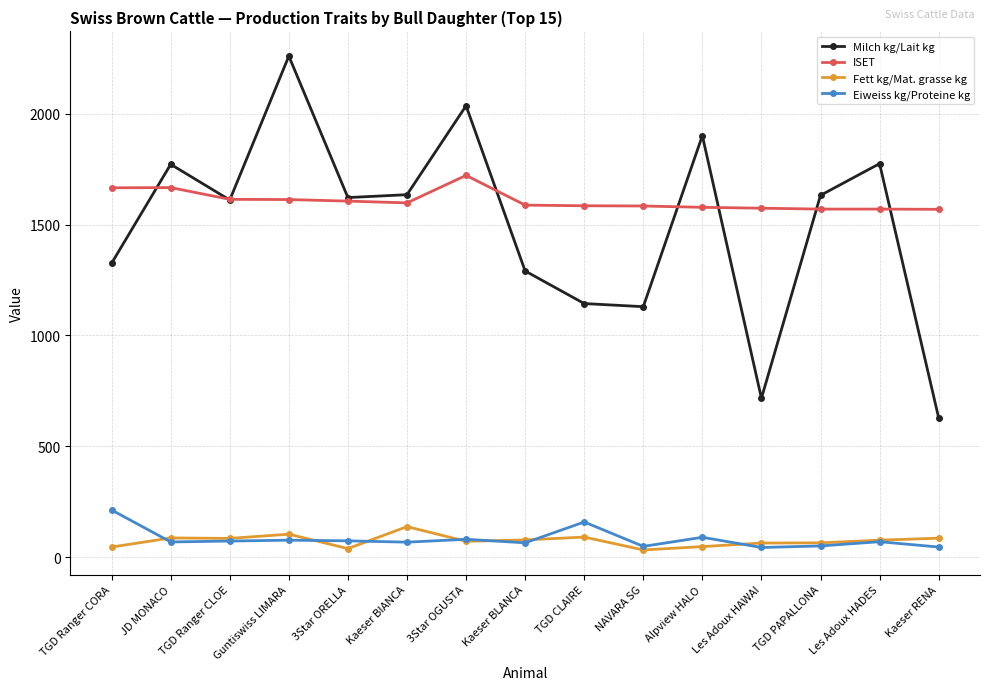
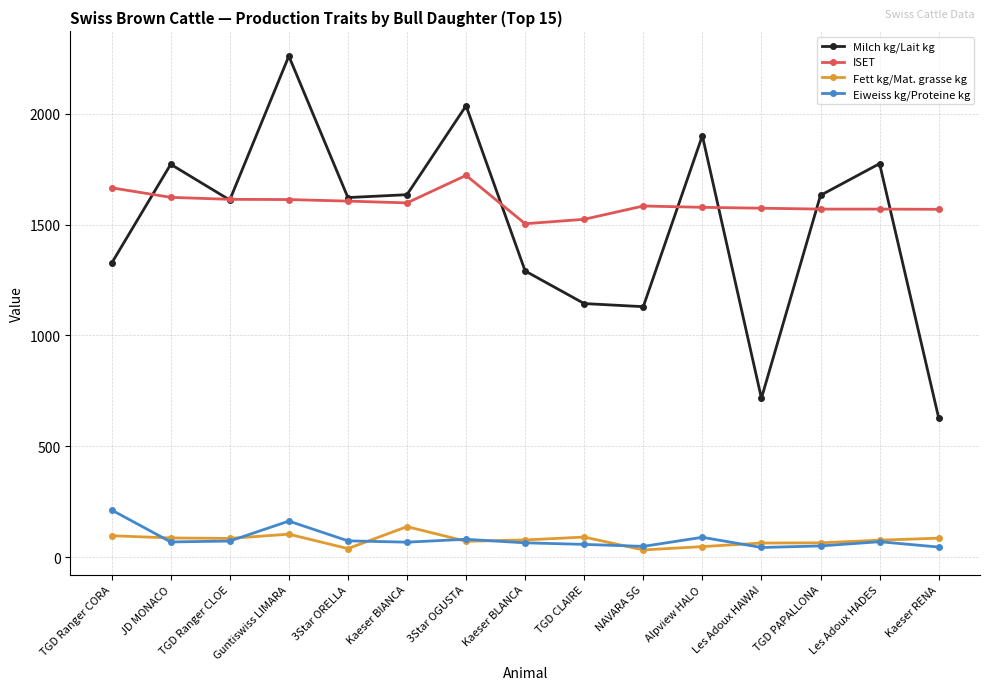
  {
    "Milch kg/Lait kg": {
      "TGD Ranger CORA": 1330,
      "JD MONACO": 1770,
      "Guntiswiss LIMARA": 2260,
      "3Star ORELLA": 1620,
      "Kaeser BIANCA": 1640,
      "3Star OGUSTA": 2040,
      "Kaeser BLANCA": 1290,
      "TGD CLAIRE": 1140,
      "NAVARA SG": 1130,
      "Alpview HALO": 1900,
      "Les Adoux HAWAI": 720,
      "TGD PAPALLONA": 1630,
      "Les Adoux HADES": 1780,
      "Kaeser RENA": 630
    },
    "ISET": {
      "TGD Ranger CORA": 1670,
-     "JD MONACO": 1670,
+     "JD MONACO": 1620,
      "Guntiswiss LIMARA": 1610,
      "3Star ORELLA": 1610,
      "Kaeser BIANCA": 1600,
      "3Star OGUSTA": 1720,
-     "Kaeser BLANCA": 1590,
-     "TGD CLAIRE": 1590,
+     "Kaeser BLANCA": 1500,
+     "TGD CLAIRE": 1520,
      "NAVARA SG": 1580,
      "Alpview HALO": 1580,
      "Les Adoux HAWAI": 1570,
      "TGD PAPALLONA": 1570,
      "Les Adoux HADES": 1570,
      "Kaeser RENA": 1570
    },
    "Fett kg/Mat. grasse kg": {
-     "TGD Ranger CORA": 50,
+     "TGD Ranger CORA": 100,
      "JD MONACO": 90,
      "TGD Ranger CLOE": 90,
      "Guntiswiss LIMARA": 100,
      "3Star ORELLA": 40,
      "Kaeser BIANCA": 140,
      "Kaeser BLANCA": 80,
      "TGD CLAIRE": 90,
      "NAVARA SG": 30,
      "Alpview HALO": 50,
      "Les Adoux HAWAI": 60,
      "TGD PAPALLONA": 70,
      "Kaeser RENA": 90
    },
    "Eiweiss kg/Proteine kg": {
      "TGD Ranger CORA": 210,
      "JD MONACO": 70,
      "TGD Ranger CLOE": 70,
-     "Guntiswiss LIMARA": 80,
+     "Guntiswiss LIMARA": 160,
      "3Star ORELLA": 70,
      "Kaeser BIANCA": 70,
      "Kaeser BLANCA": 70,
-     "TGD CLAIRE": 160,
+     "TGD CLAIRE": 60,
      "NAVARA SG": 50,
      "Alpview HALO": 90,
      "Les Adoux HAWAI": 40,
      "TGD PAPALLONA": 50,
      "Kaeser RENA": 50
    }
  }
